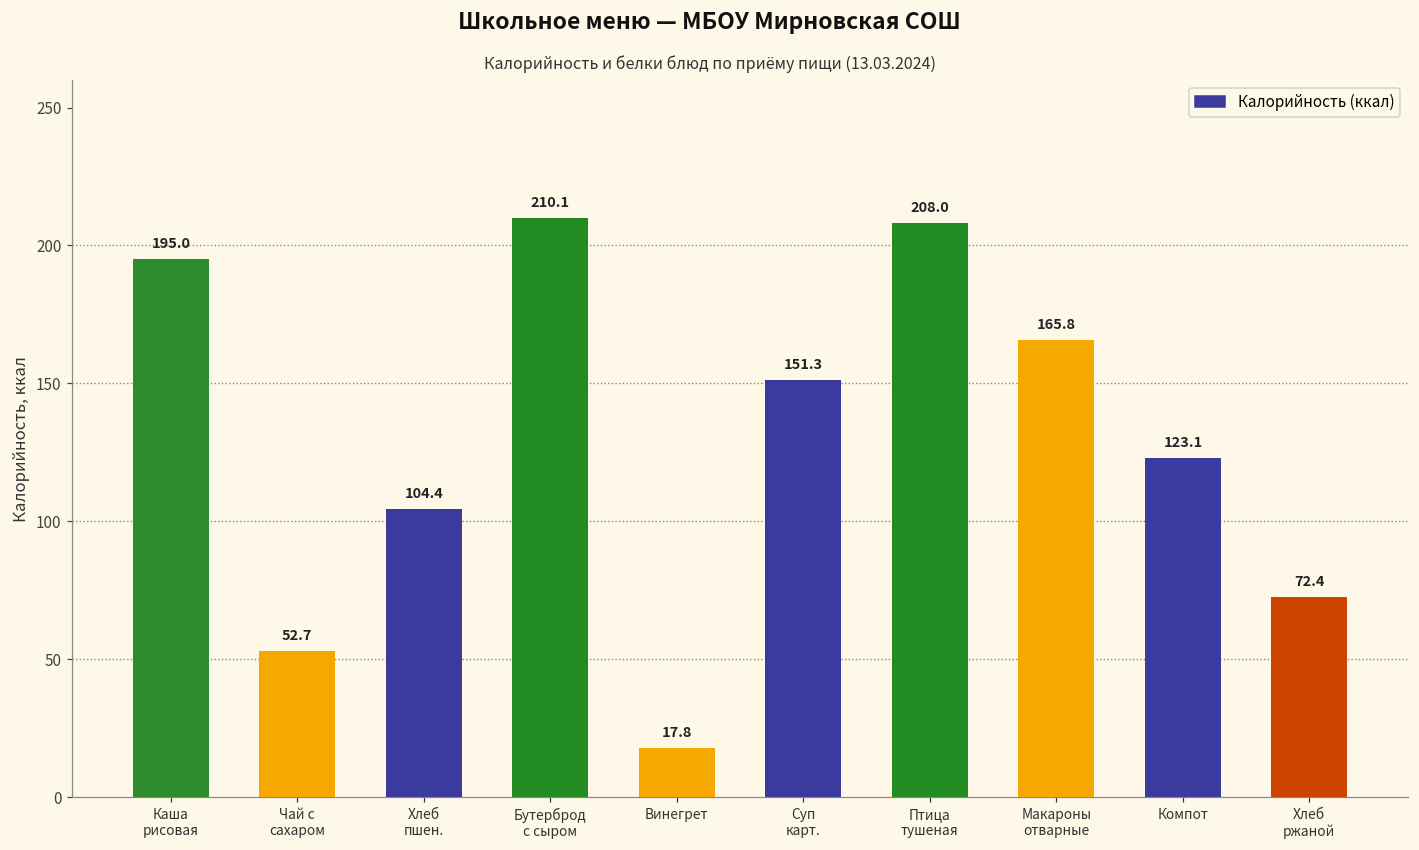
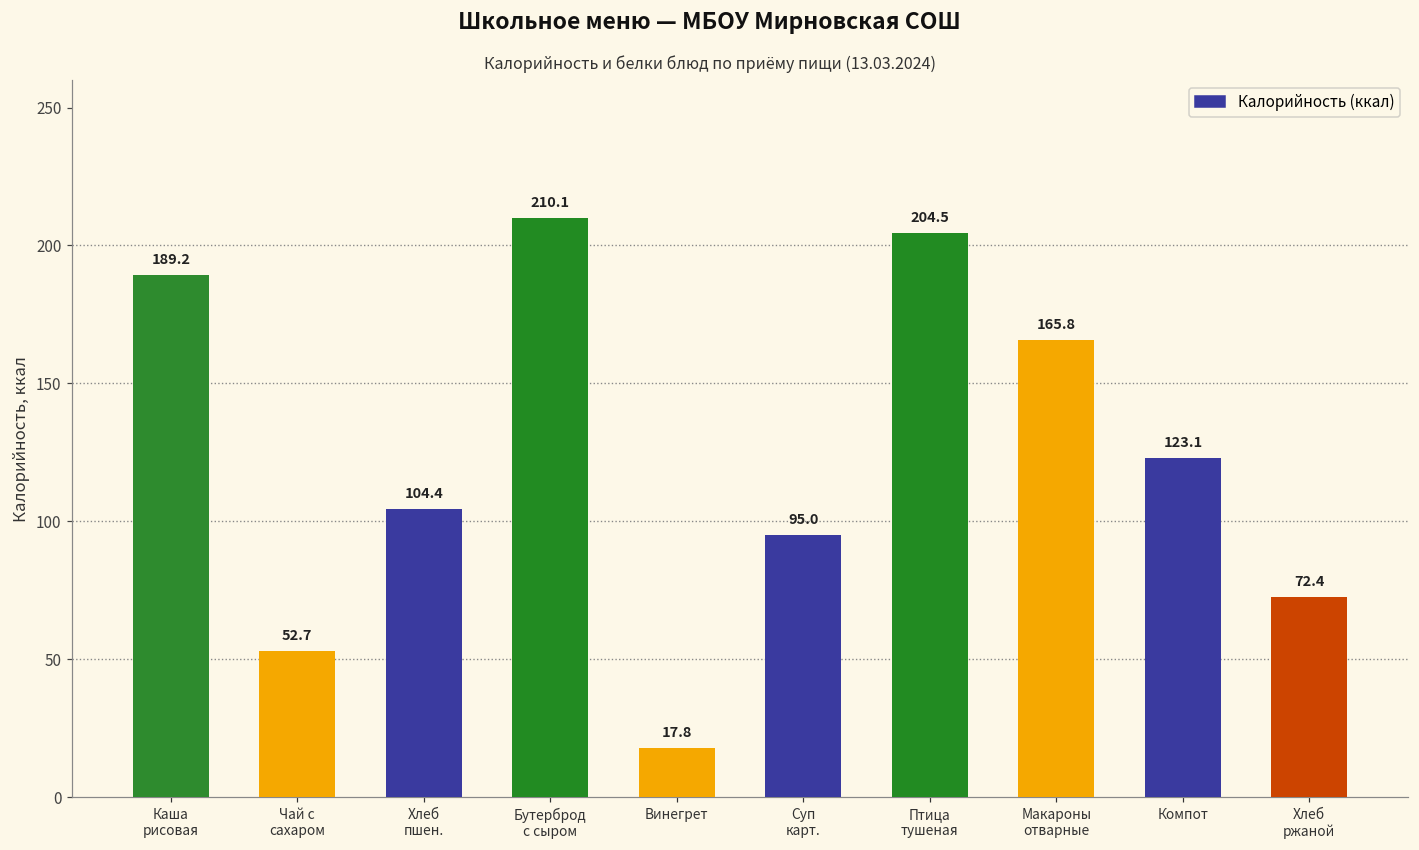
  {
-   "Каша рисовая": 195.0,
+   "Каша рисовая": 189.2,
    "Чай с сахаром": 52.7,
    "Хлеб пшен.": 104.4,
    "Бутерброд с сыром": 210.1,
    "Винегрет": 17.8,
-   "Суп карт.": 151.3,
-   "Птица тушеная": 208.0,
+   "Суп карт.": 95.0,
+   "Птица тушеная": 204.5,
    "Макароны отварные": 165.8,
    "Компот": 123.1,
    "Хлеб ржаной": 72.4
  }
